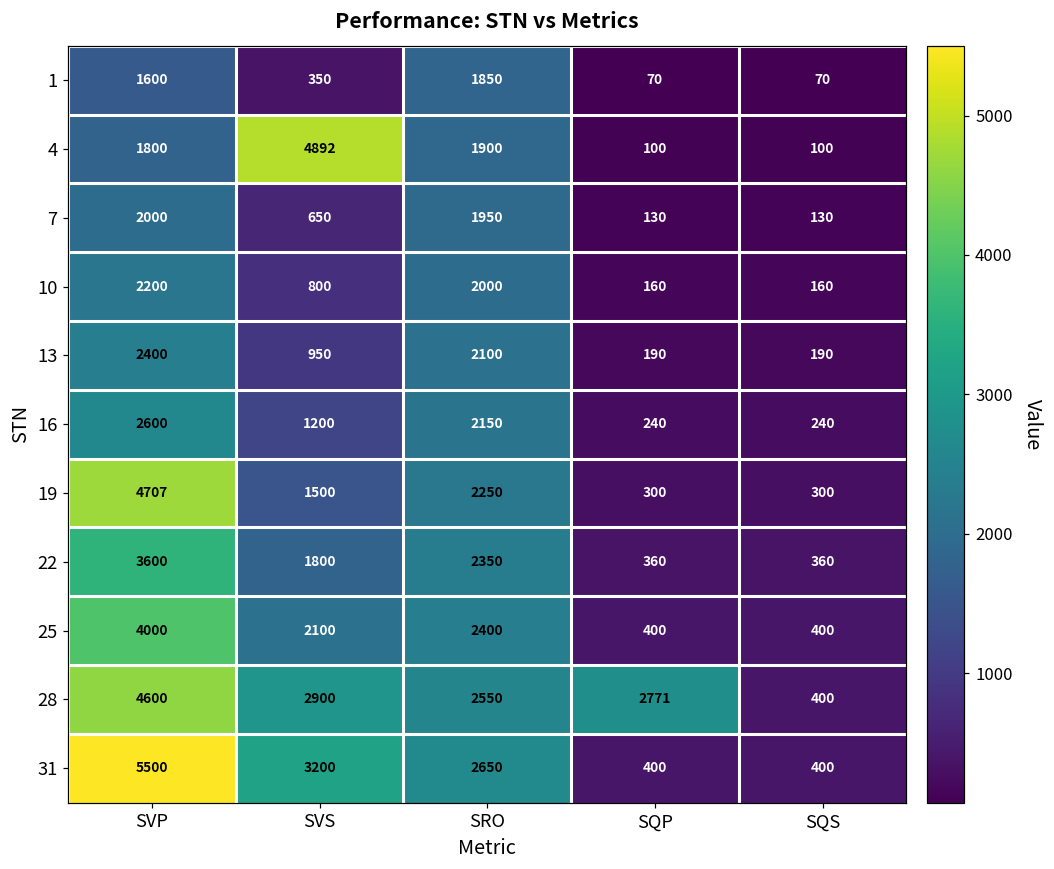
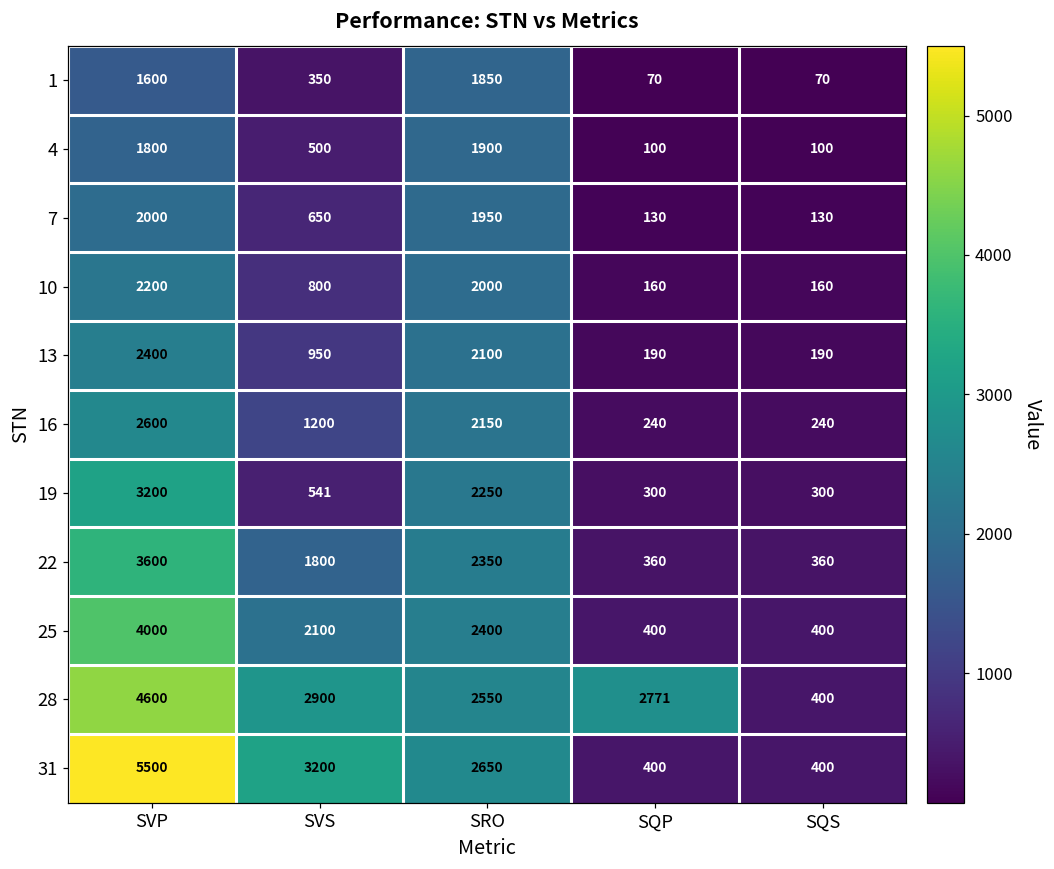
  {
    "1": {
      "SVP": 1600,
      "SVS": 350,
      "SRO": 1850,
      "SQP": 70,
      "SQS": 70
    },
    "4": {
      "SVP": 1800,
-     "SVS": 4892,
+     "SVS": 500,
      "SRO": 1900,
      "SQP": 100,
      "SQS": 100
    },
    "7": {
      "SVP": 2000,
      "SVS": 650,
      "SRO": 1950,
      "SQP": 130,
      "SQS": 130
    },
    "10": {
      "SVP": 2200,
      "SVS": 800,
      "SRO": 2000,
      "SQP": 160,
      "SQS": 160
    },
    "13": {
      "SVP": 2400,
      "SVS": 950,
      "SRO": 2100,
      "SQP": 190,
      "SQS": 190
    },
    "16": {
      "SVP": 2600,
      "SVS": 1200,
      "SRO": 2150,
      "SQP": 240,
      "SQS": 240
    },
    "19": {
-     "SVP": 4707,
-     "SVS": 1500,
+     "SVP": 3200,
+     "SVS": 541,
      "SRO": 2250,
      "SQP": 300,
      "SQS": 300
    },
    "22": {
      "SVP": 3600,
      "SVS": 1800,
      "SRO": 2350,
      "SQP": 360,
      "SQS": 360
    },
    "25": {
      "SVP": 4000,
      "SVS": 2100,
      "SRO": 2400,
      "SQP": 400,
      "SQS": 400
    },
    "28": {
      "SVP": 4600,
      "SVS": 2900,
      "SRO": 2550,
      "SQP": 2771,
      "SQS": 400
    },
    "31": {
      "SVP": 5500,
      "SVS": 3200,
      "SRO": 2650,
      "SQP": 400,
      "SQS": 400
    }
  }
